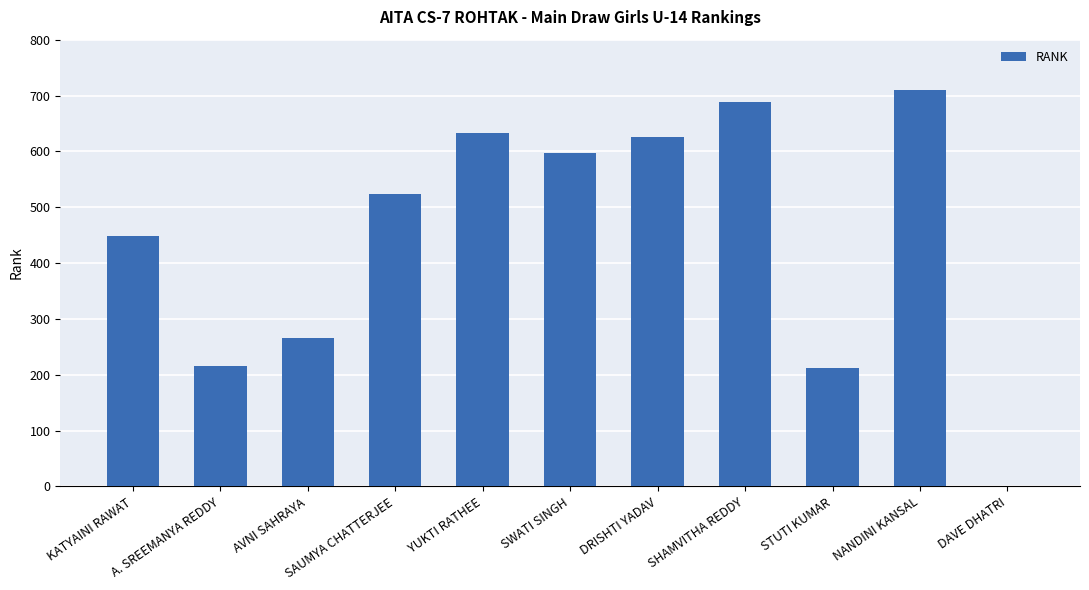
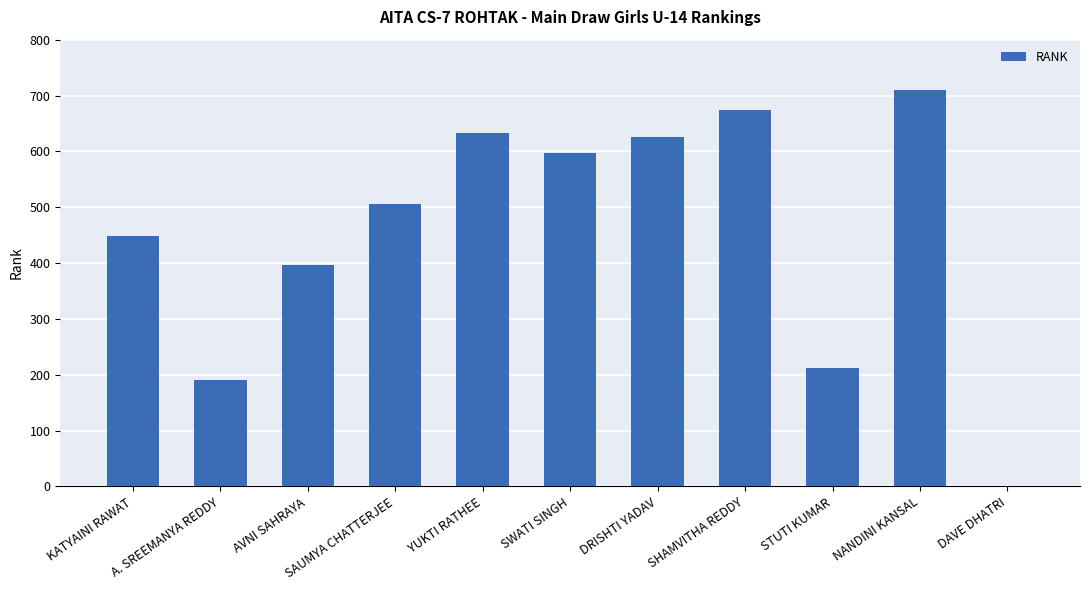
  {
    "KATYAINI RAWAT": 450,
-   "A. SREEMANYA REDDY": 220,
-   "AVNI SAHRAYA": 270,
-   "SAUMYA CHATTERJEE": 520,
+   "A. SREEMANYA REDDY": 190,
+   "AVNI SAHRAYA": 400,
+   "SAUMYA CHATTERJEE": 510,
    "YUKTI RATHEE": 630,
    "SWATI SINGH": 600,
    "DRISHTI YADAV": 630,
-   "SHAMVITHA REDDY": 690,
+   "SHAMVITHA REDDY": 670,
    "STUTI KUMAR": 210,
    "NANDINI KANSAL": 710,
    "DAVE DHATRI": 0
  }
